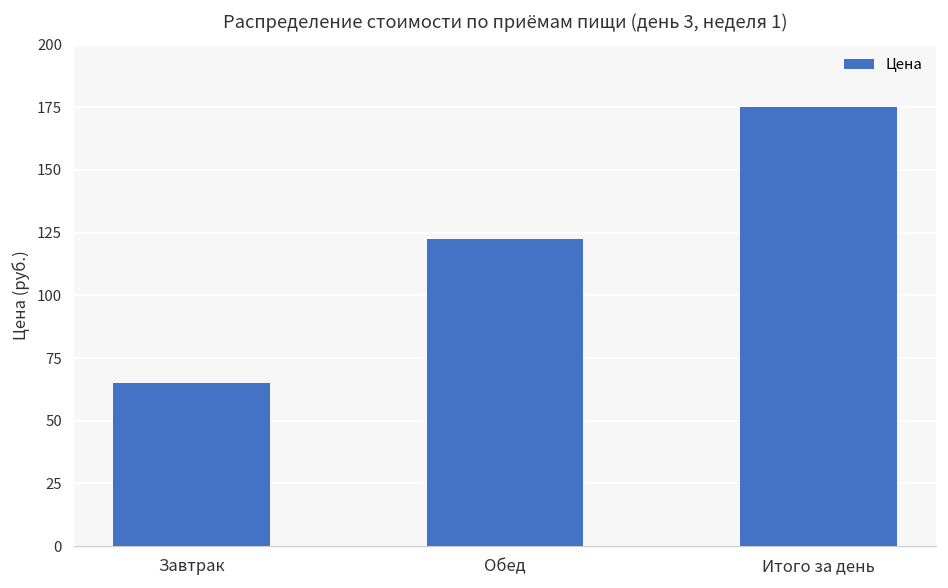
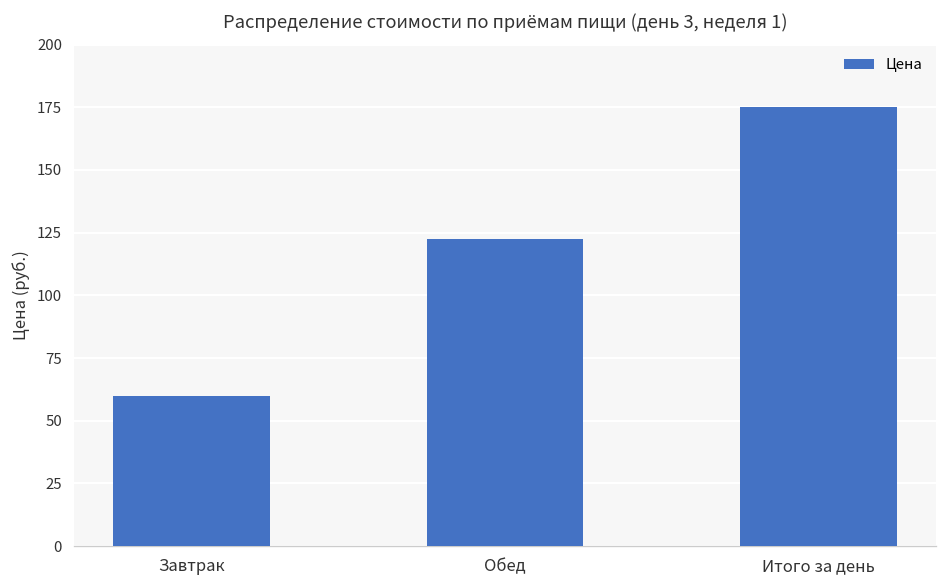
  {
-   "Завтрак": 65,
+   "Завтрак": 60,
    "Обед": 123,
    "Итого за день": 175
  }
